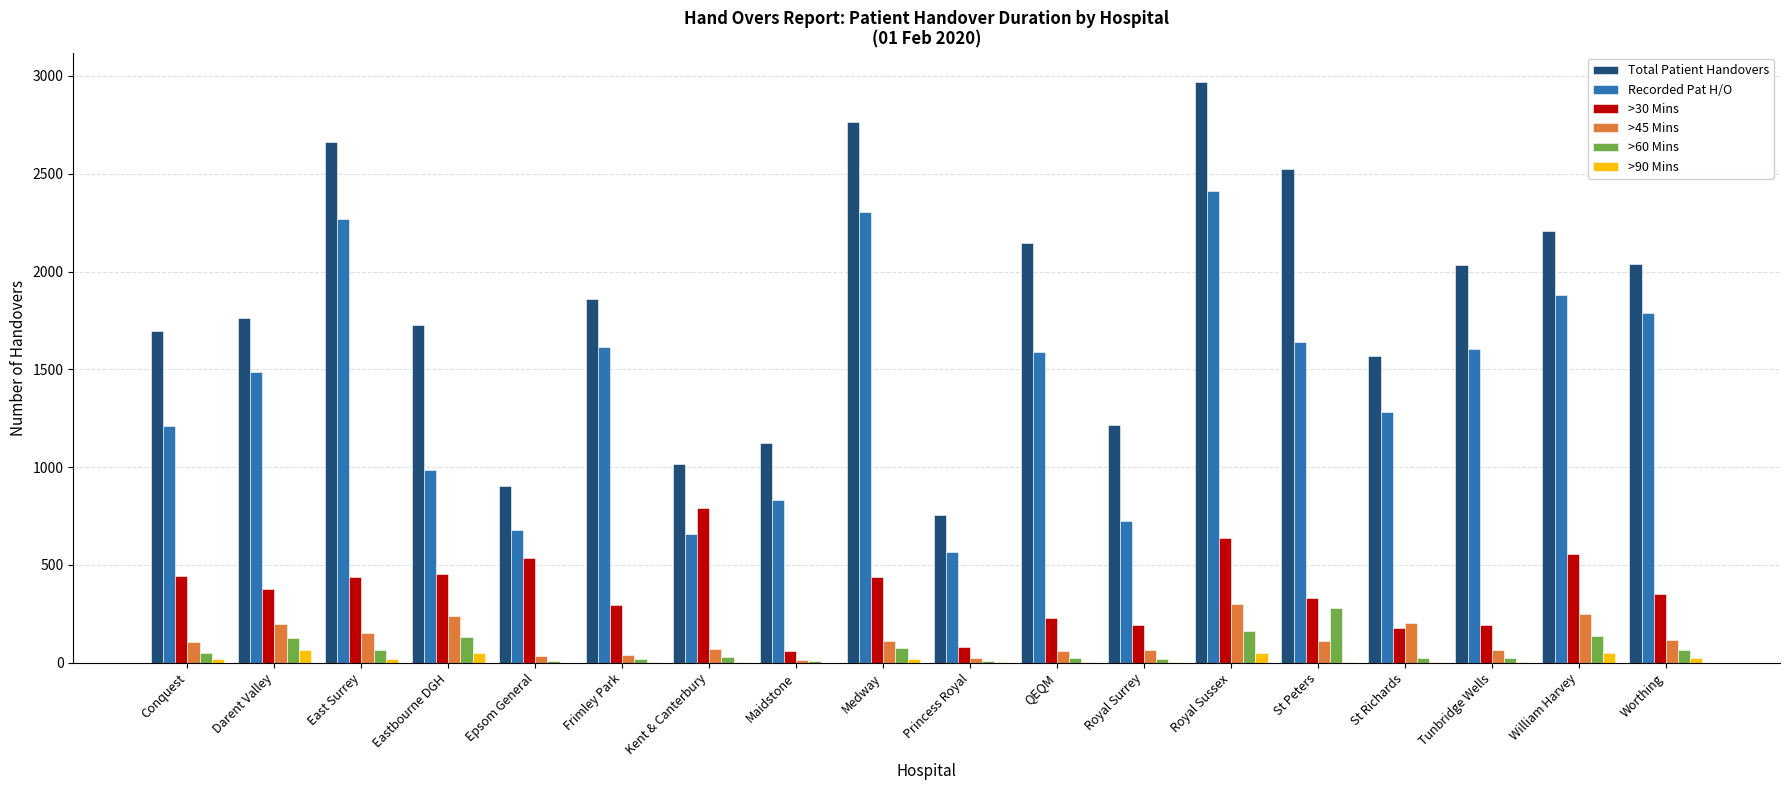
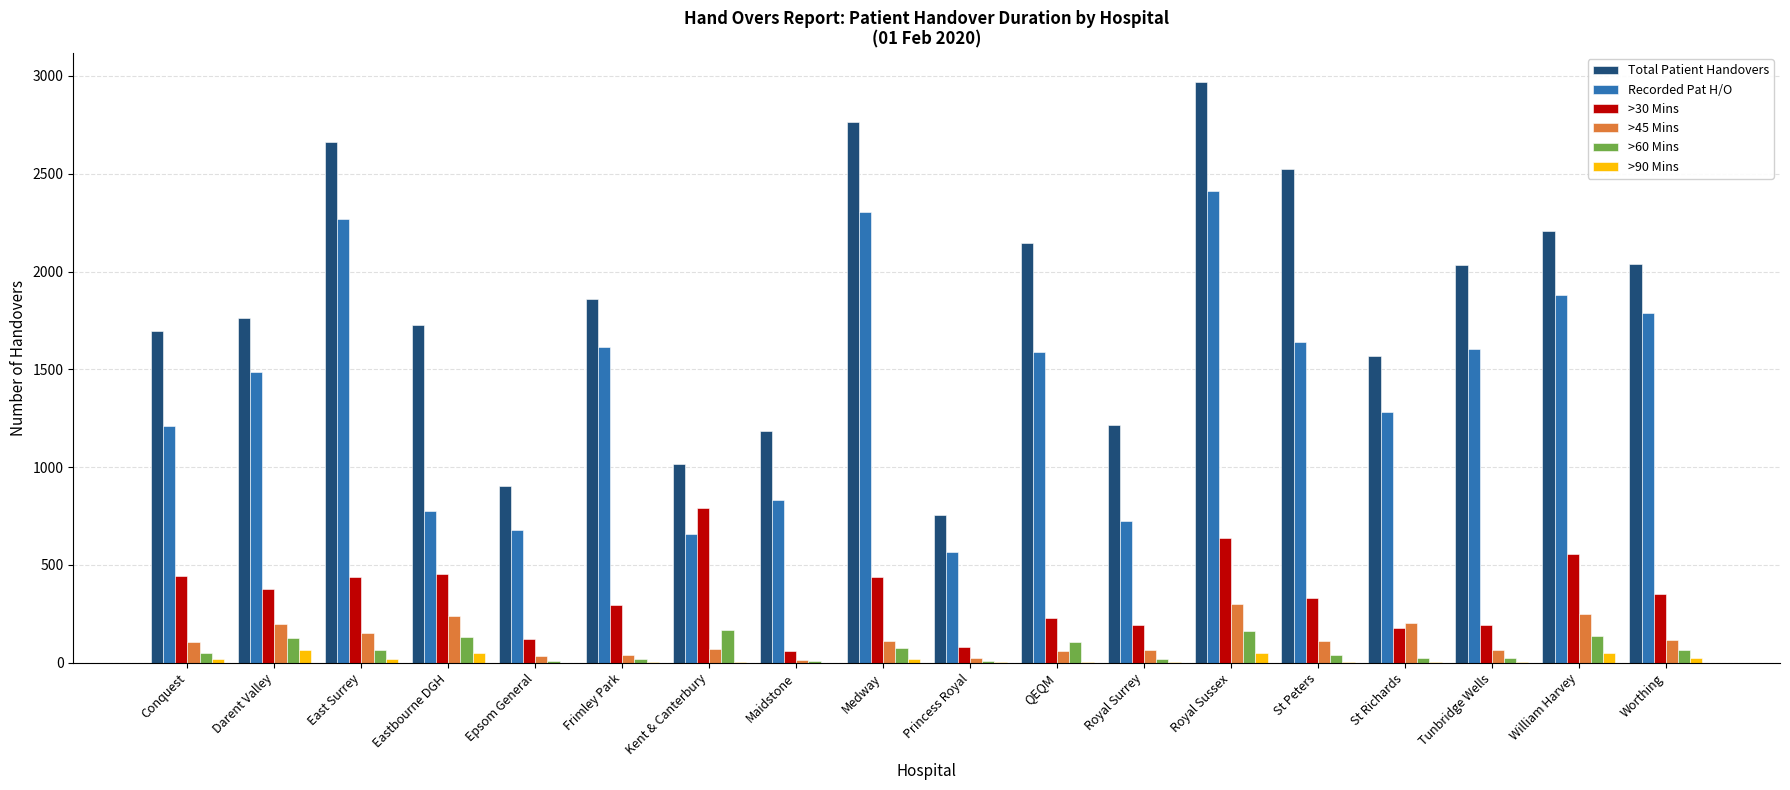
  {
    "Total Patient Handovers": {
      "Conquest": 1700,
      "Darent Valley": 1760,
      "East Surrey": 2660,
      "Eastbourne DGH": 1730,
      "Epsom General": 910,
      "Frimley Park": 1860,
      "Kent & Canterbury": 1010,
-     "Maidstone": 1120,
+     "Maidstone": 1190,
      "Medway": 2760,
      "Princess Royal": 760,
      "QEQM": 2150,
      "Royal Surrey": 1210,
      "Royal Sussex": 2970,
      "St Peters": 2520,
      "St Richards": 1570,
      "Tunbridge Wells": 2040,
      "William Harvey": 2210,
      "Worthing": 2040
    },
    "Recorded Pat H/O": {
      "Conquest": 1210,
      "Darent Valley": 1490,
      "East Surrey": 2270,
-     "Eastbourne DGH": 980,
+     "Eastbourne DGH": 780,
      "Epsom General": 680,
      "Frimley Park": 1620,
      "Kent & Canterbury": 660,
      "Maidstone": 830,
      "Medway": 2300,
      "Princess Royal": 560,
      "QEQM": 1590,
      "Royal Surrey": 720,
      "Royal Sussex": 2410,
      "St Peters": 1640,
      "St Richards": 1280,
      "Tunbridge Wells": 1610,
      "William Harvey": 1880,
      "Worthing": 1790
    },
    ">30 Mins": {
      "Conquest": 440,
      "Darent Valley": 380,
      "East Surrey": 440,
      "Eastbourne DGH": 460,
-     "Epsom General": 540,
+     "Epsom General": 120,
      "Frimley Park": 290,
      "Kent & Canterbury": 790,
      "Maidstone": 60,
      "Medway": 440,
      "Princess Royal": 80,
      "QEQM": 230,
      "Royal Surrey": 190,
      "Royal Sussex": 640,
      "St Peters": 330,
      "St Richards": 180,
      "Tunbridge Wells": 190,
      "William Harvey": 560,
      "Worthing": 350
    },
    ">45 Mins": {
      "Conquest": 100,
      "Darent Valley": 200,
      "East Surrey": 150,
      "Eastbourne DGH": 240,
      "Epsom General": 30,
      "Frimley Park": 40,
      "Kent & Canterbury": 70,
      "Maidstone": 20,
      "Medway": 110,
      "Princess Royal": 20,
      "QEQM": 60,
      "Royal Surrey": 70,
      "Royal Sussex": 300,
      "St Peters": 110,
      "St Richards": 200,
      "Tunbridge Wells": 70,
      "William Harvey": 250,
      "Worthing": 120
    },
    ">60 Mins": {
      "Conquest": 50,
      "Darent Valley": 130,
      "East Surrey": 70,
      "Eastbourne DGH": 130,
      "Frimley Park": 20,
-     "Kent & Canterbury": 30,
+     "Kent & Canterbury": 170,
      "Medway": 80,
-     "QEQM": 30,
+     "QEQM": 100,
      "Royal Surrey": 20,
      "Royal Sussex": 160,
-     "St Peters": 280,
+     "St Peters": 40,
      "St Richards": 30,
      "Tunbridge Wells": 20,
      "William Harvey": 140,
      "Worthing": 70
    },
    ">90 Mins": {
      "Conquest": 20,
      "Darent Valley": 70,
      "East Surrey": 20,
      "Eastbourne DGH": 50,
      "Epsom General": 0,
      "Maidstone": 0,
      "Medway": 20,
      "Royal Sussex": 50,
      "William Harvey": 50,
      "Worthing": 20
    }
  }
